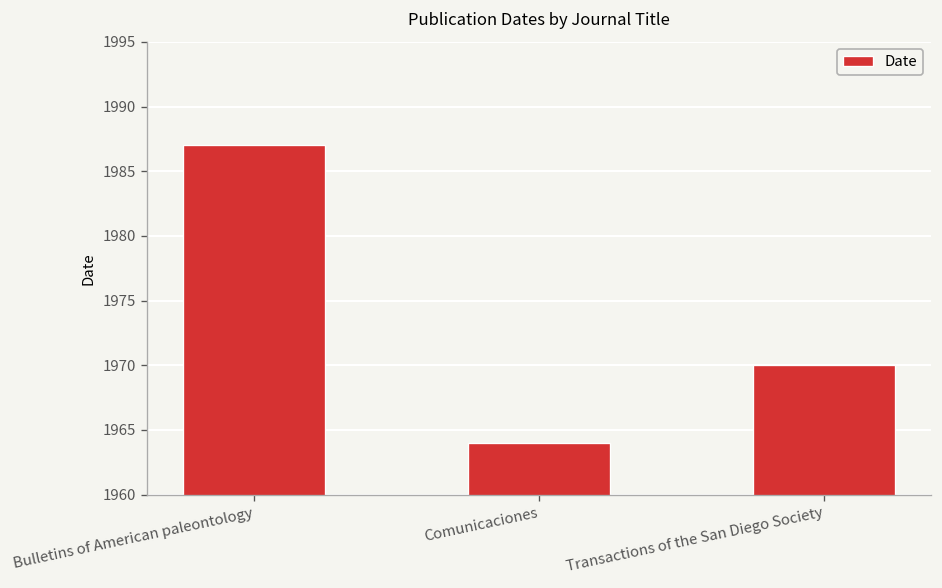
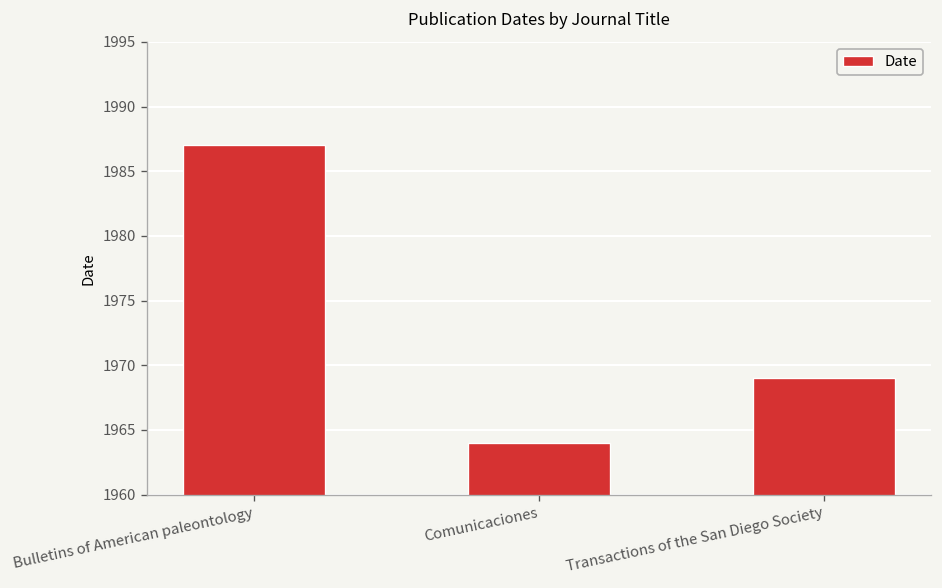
  {
    "Bulletins of American paleontology": 1987,
    "Comunicaciones": 1964,
-   "Transactions of the San Diego Society": 1970
+   "Transactions of the San Diego Society": 1969
  }
